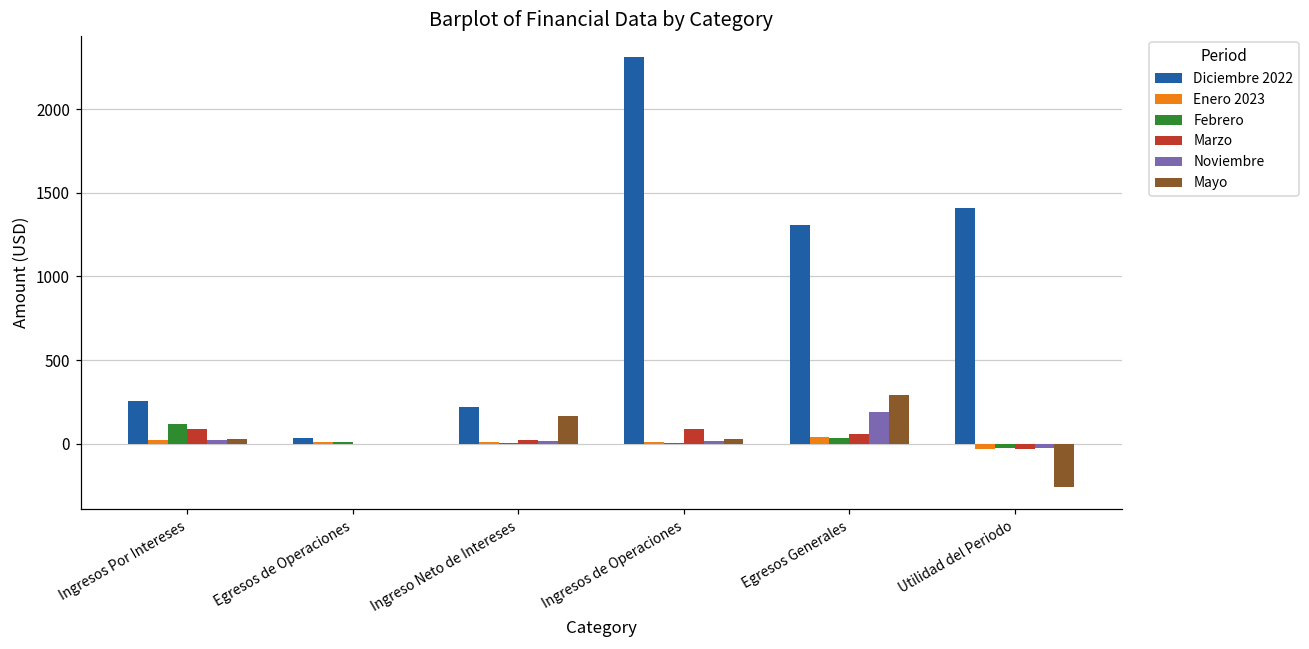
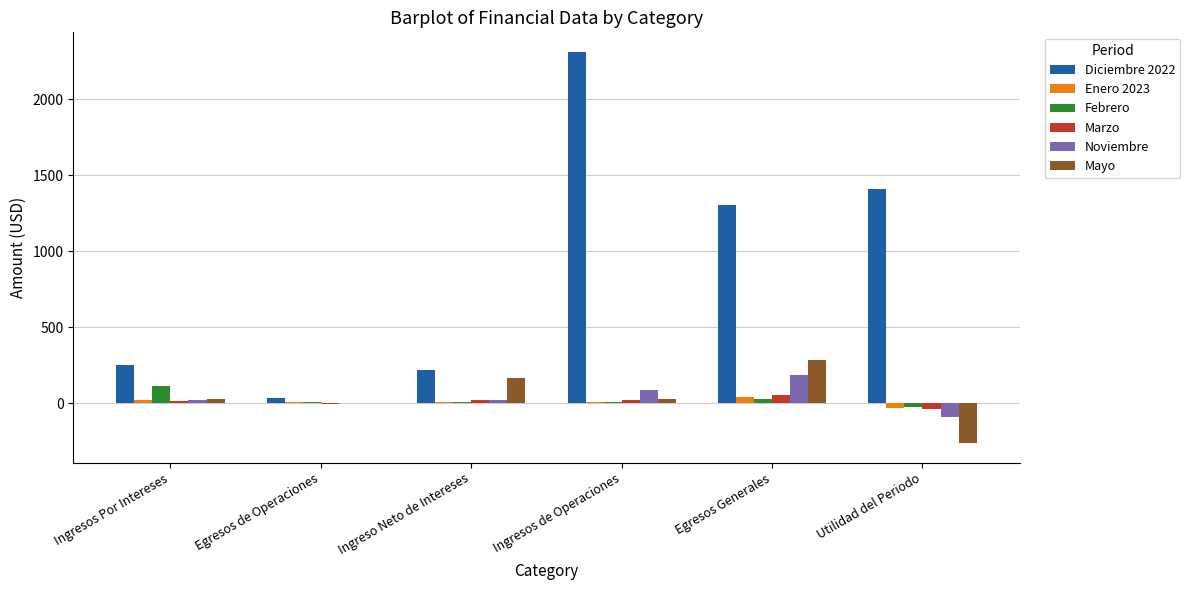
  {
    "Diciembre 2022": {
      "Ingresos Por Intereses": 260,
      "Egresos de Operaciones": 40,
      "Ingreso Neto de Intereses": 220,
      "Ingresos de Operaciones": 2310,
      "Egresos Generales": 1310,
      "Utilidad del Periodo": 1410
    },
    "Enero 2023": {
      "Ingresos Por Intereses": 20,
      "Egresos Generales": 40,
      "Utilidad del Periodo": -30
    },
    "Febrero": {
      "Ingresos Por Intereses": 120,
      "Egresos Generales": 30,
      "Utilidad del Periodo": -20
    },
    "Marzo": {
-     "Ingresos Por Intereses": 90,
+     "Ingresos Por Intereses": 20,
      "Ingreso Neto de Intereses": 20,
-     "Ingresos de Operaciones": 90,
+     "Ingresos de Operaciones": 20,
      "Egresos Generales": 60,
      "Utilidad del Periodo": -30
    },
    "Noviembre": {
      "Ingresos Por Intereses": 20,
      "Ingreso Neto de Intereses": 20,
-     "Ingresos de Operaciones": 20,
+     "Ingresos de Operaciones": 80,
      "Egresos Generales": 190,
-     "Utilidad del Periodo": -20
+     "Utilidad del Periodo": -90
    },
    "Mayo": {
      "Ingresos Por Intereses": 30,
      "Egresos de Operaciones": 0,
      "Ingreso Neto de Intereses": 170,
      "Ingresos de Operaciones": 30,
      "Egresos Generales": 290,
      "Utilidad del Periodo": -260
    }
  }
